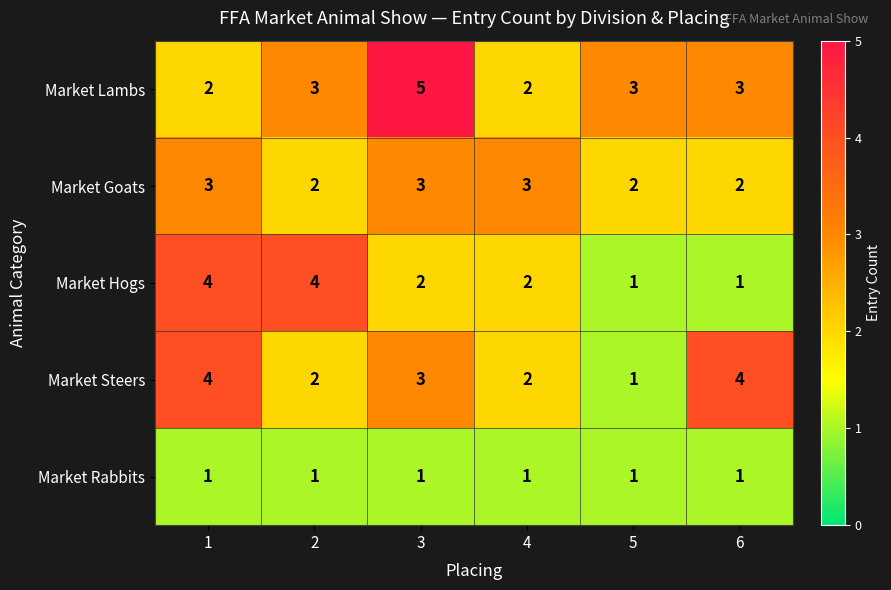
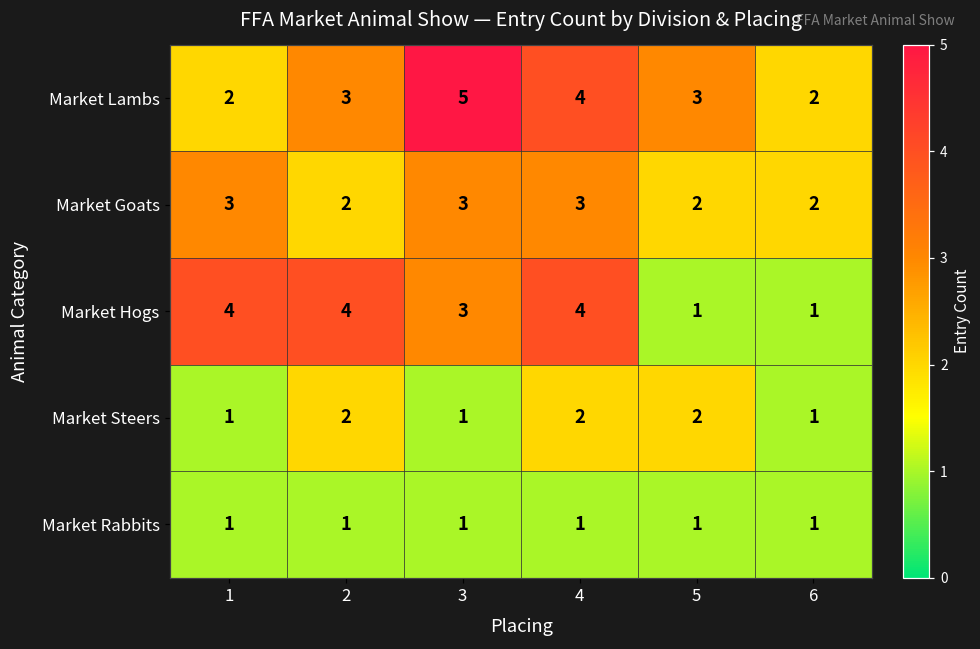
  {
    "Market Lambs": {
      "1": 2,
      "2": 3,
      "3": 5,
-     "4": 2,
+     "4": 4,
      "5": 3,
-     "6": 3
+     "6": 2
    },
    "Market Goats": {
      "1": 3,
      "2": 2,
      "3": 3,
      "4": 3,
      "5": 2,
      "6": 2
    },
    "Market Hogs": {
      "1": 4,
      "2": 4,
-     "3": 2,
-     "4": 2,
+     "3": 3,
+     "4": 4,
      "5": 1,
      "6": 1
    },
    "Market Steers": {
-     "1": 4,
+     "1": 1,
      "2": 2,
-     "3": 3,
+     "3": 1,
      "4": 2,
-     "5": 1,
-     "6": 4
+     "5": 2,
+     "6": 1
    },
    "Market Rabbits": {
      "1": 1,
      "2": 1,
      "3": 1,
      "4": 1,
      "5": 1,
      "6": 1
    }
  }
